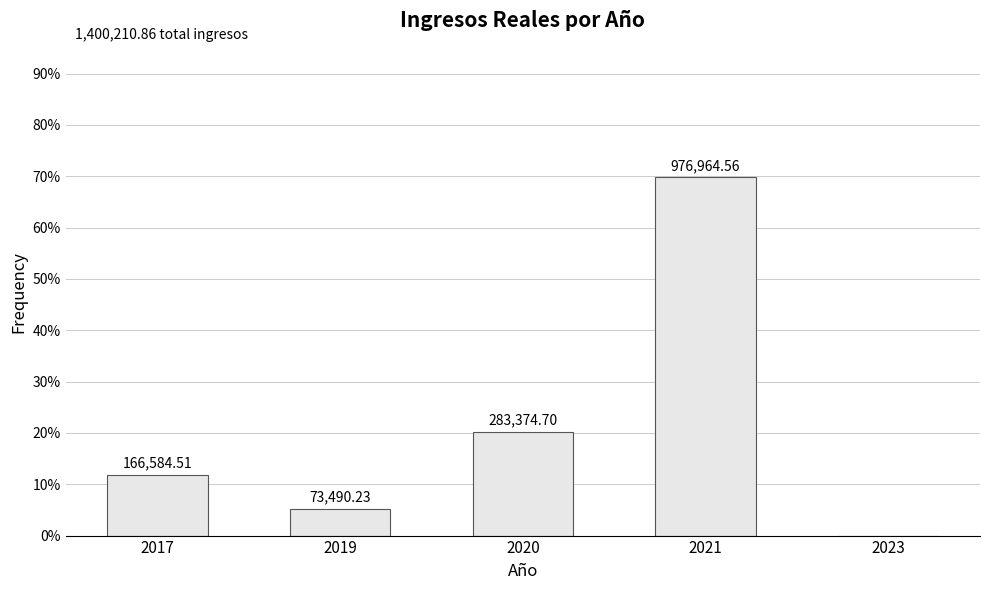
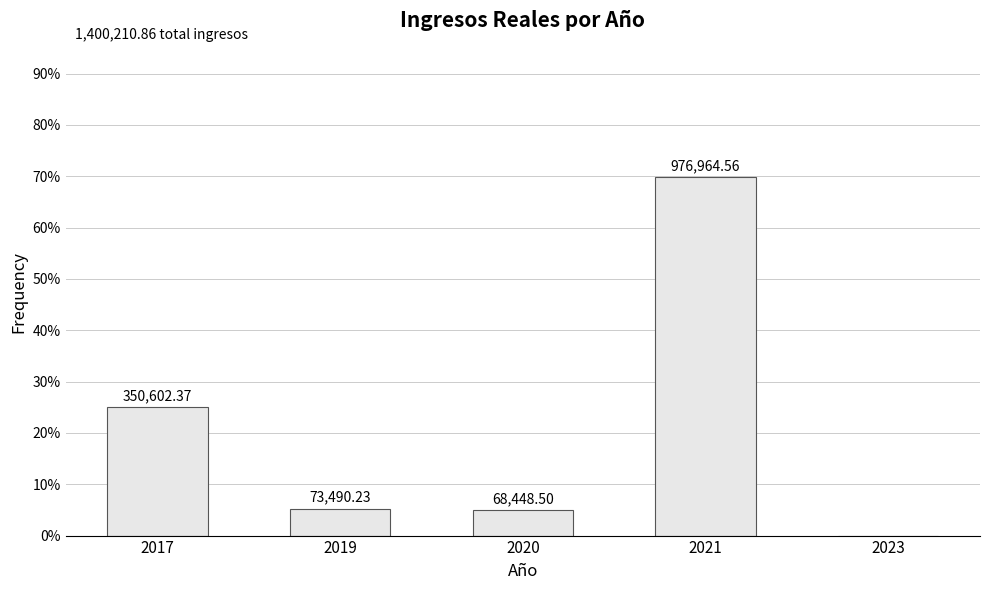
  {
-   "2017": "166,584.51",
+   "2017": "350,602.37",
    "2019": "73,490.23",
-   "2020": "283,374.70",
+   "2020": "68,448.50",
    "2021": "976,964.56"
  }
